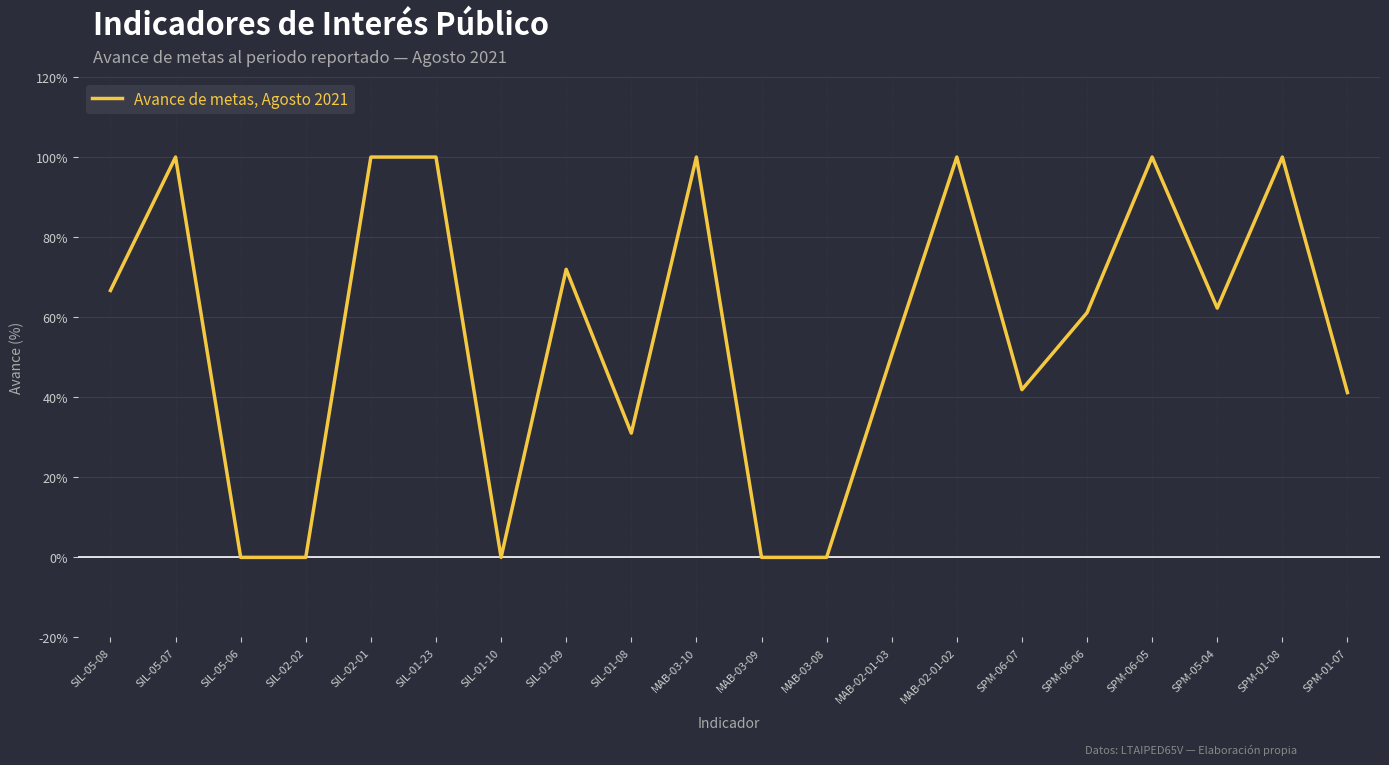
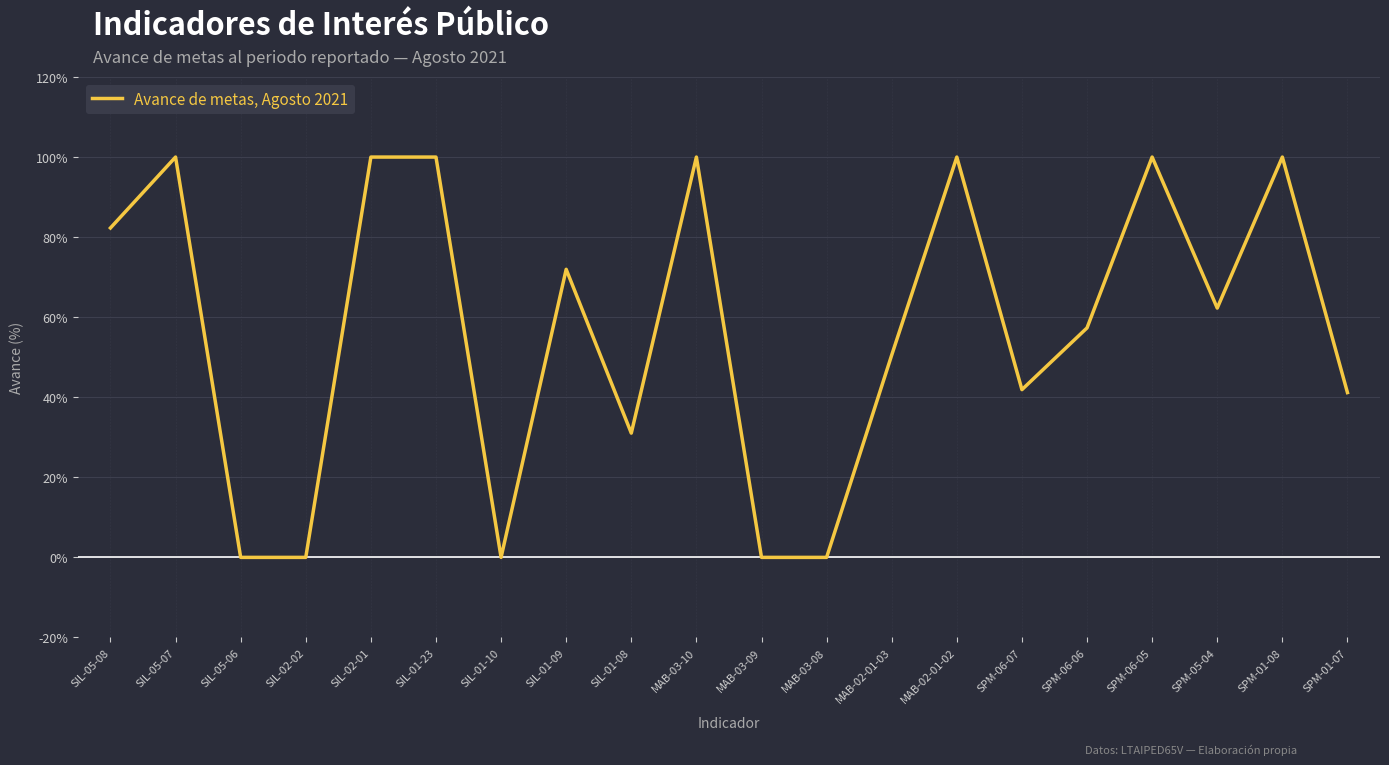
  {
-   "SIL-05-08": "67%",
+   "SIL-05-08": "82%",
    "SIL-05-07": "100%",
    "SIL-05-06": "0%",
    "SIL-02-02": "0%",
    "SIL-02-01": "100%",
    "SIL-01-23": "100%",
    "SIL-01-10": "0%",
    "SIL-01-09": "72%",
    "SIL-01-08": "31%",
    "MAB-03-10": "100%",
    "MAB-03-09": "0%",
    "MAB-03-08": "0%",
    "MAB-02-01-03": "51%",
    "MAB-02-01-02": "100%",
    "SPM-06-07": "42%",
-   "SPM-06-06": "61%",
+   "SPM-06-06": "57%",
    "SPM-06-05": "100%",
    "SPM-05-04": "62%",
    "SPM-01-08": "100%",
    "SPM-01-07": "41%"
  }
